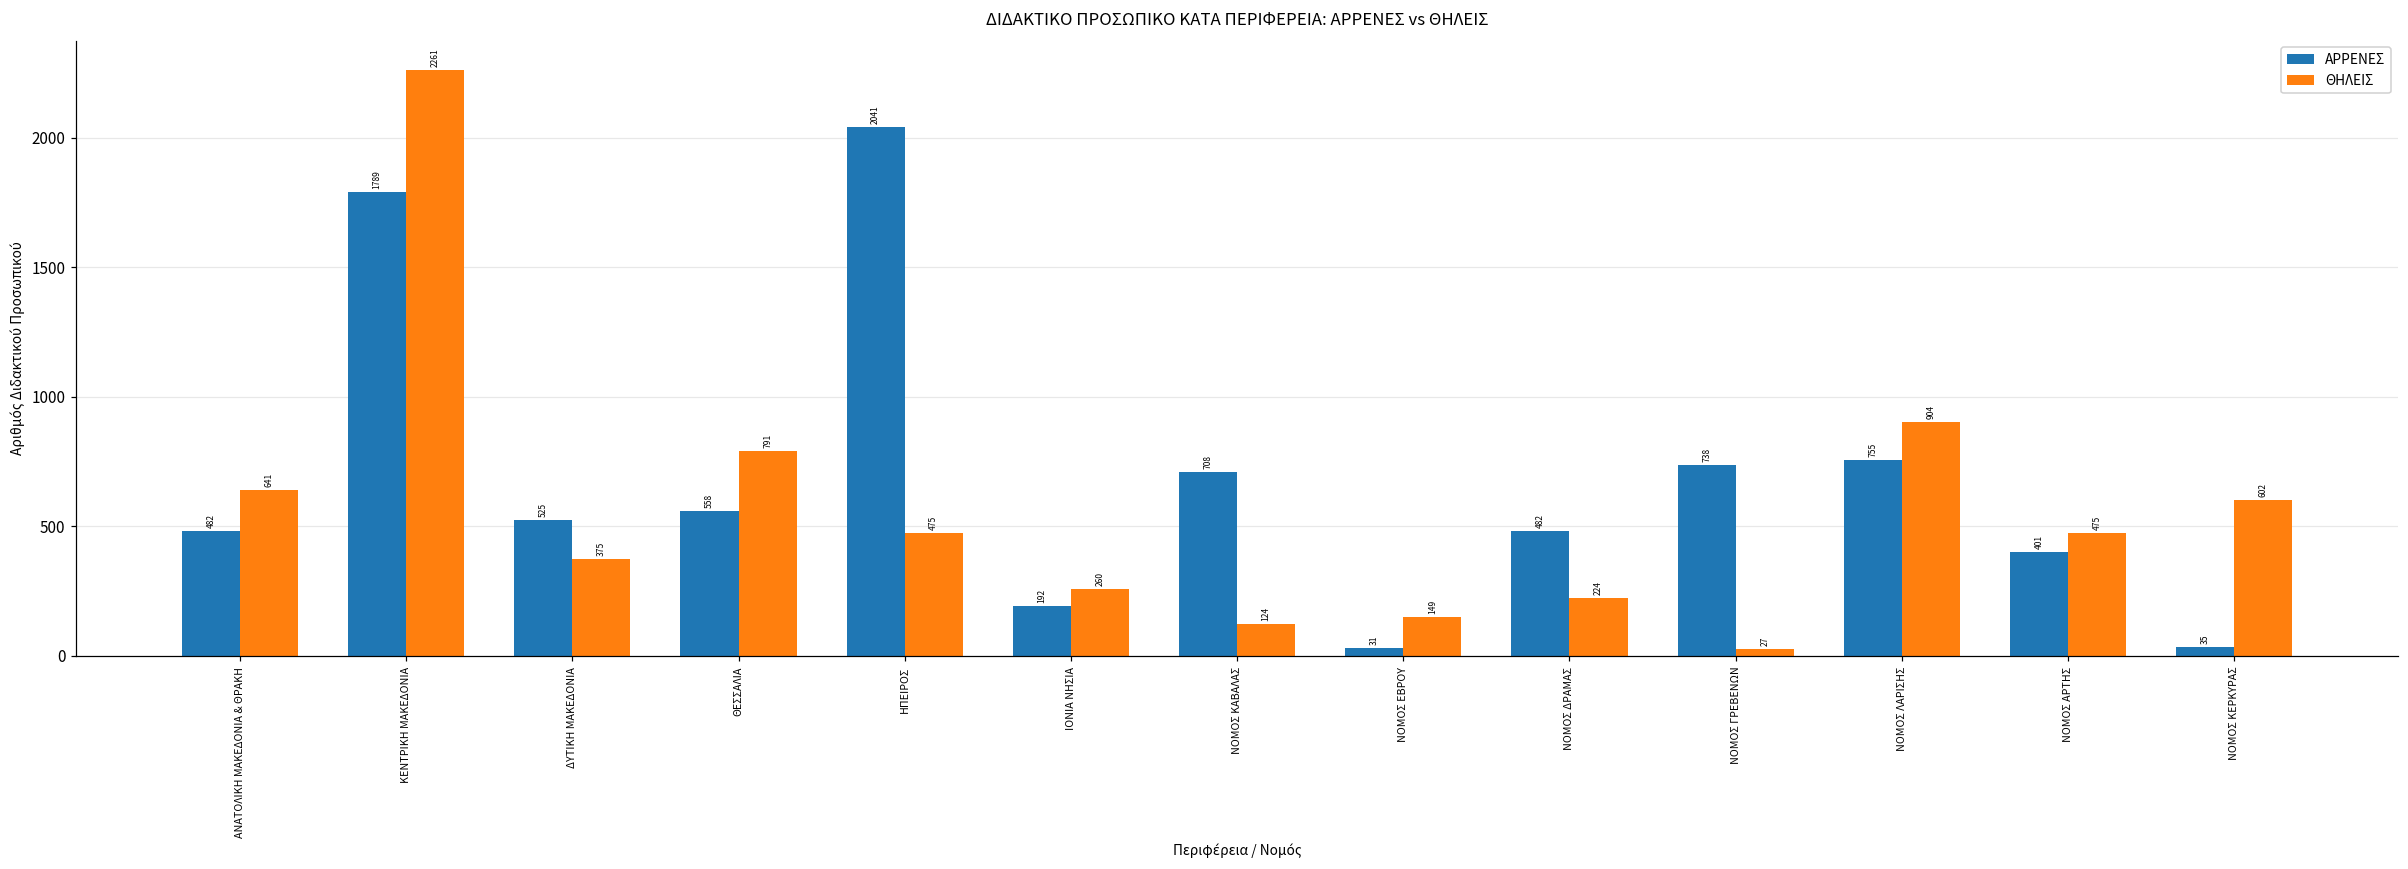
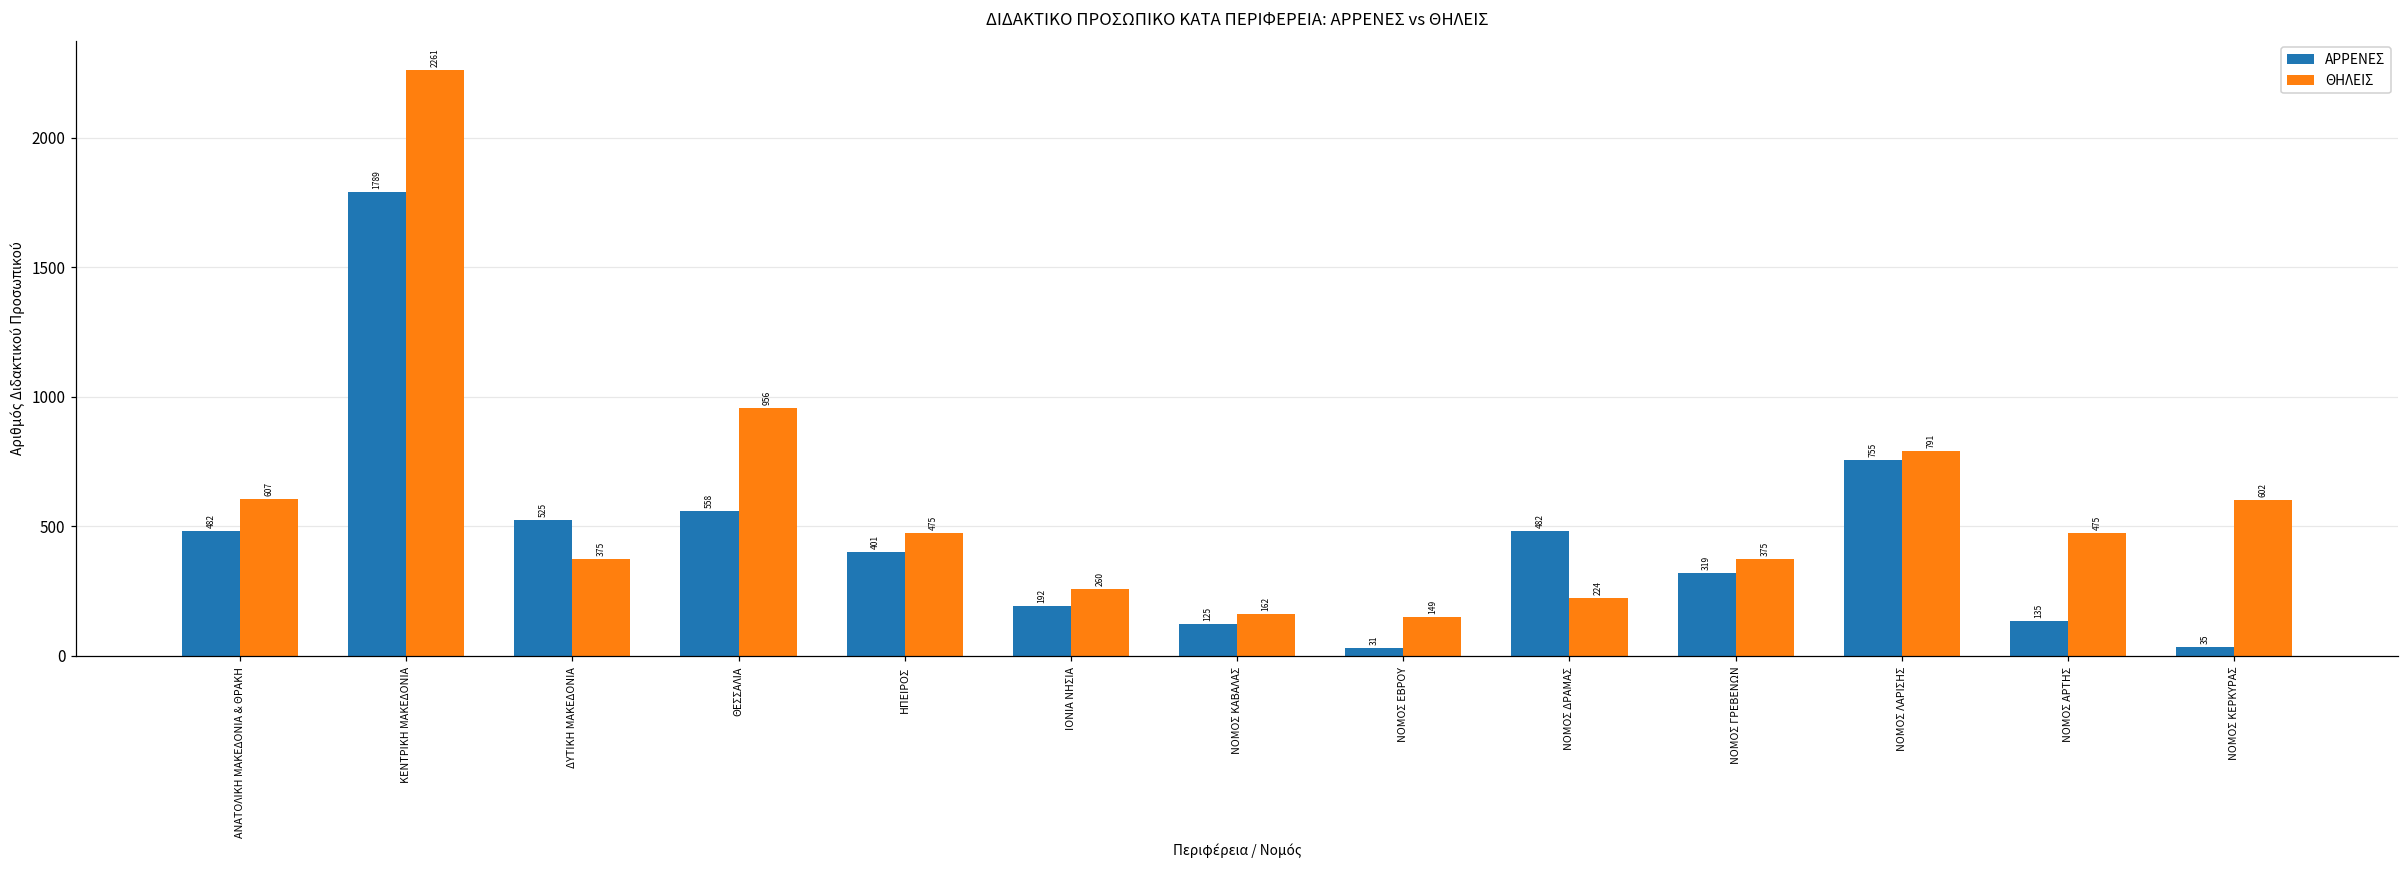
  {
    "ΑΡΡΕΝΕΣ": {
      "ΑΝΑΤΟΛΙΚΗ ΜΑΚΕΔΟΝΙΑ & ΘΡΑΚΗ": 482,
      "ΚΕΝΤΡΙΚΗ ΜΑΚΕΔΟΝΙΑ": 1789,
      "ΔΥΤΙΚΗ ΜΑΚΕΔΟΝΙΑ": 525,
      "ΘΕΣΣΑΛΙΑ": 558,
-     "ΗΠΕΙΡΟΣ": 2041,
+     "ΗΠΕΙΡΟΣ": 401,
      "ΙΟΝΙΑ ΝΗΣΙΑ": 192,
-     "ΝΟΜΟΣ ΚΑΒΑΛΑΣ": 708,
+     "ΝΟΜΟΣ ΚΑΒΑΛΑΣ": 125,
      "ΝΟΜΟΣ ΕΒΡΟΥ": 31,
      "ΝΟΜΟΣ ΔΡΑΜΑΣ": 482,
-     "ΝΟΜΟΣ ΓΡΕΒΕΝΩΝ": 738,
+     "ΝΟΜΟΣ ΓΡΕΒΕΝΩΝ": 319,
      "ΝΟΜΟΣ ΛΑΡΙΣΗΣ": 755,
-     "ΝΟΜΟΣ ΑΡΤΗΣ": 401,
+     "ΝΟΜΟΣ ΑΡΤΗΣ": 135,
      "ΝΟΜΟΣ ΚΕΡΚΥΡΑΣ": 35
    },
    "ΘΗΛΕΙΣ": {
-     "ΑΝΑΤΟΛΙΚΗ ΜΑΚΕΔΟΝΙΑ & ΘΡΑΚΗ": 641,
+     "ΑΝΑΤΟΛΙΚΗ ΜΑΚΕΔΟΝΙΑ & ΘΡΑΚΗ": 607,
      "ΚΕΝΤΡΙΚΗ ΜΑΚΕΔΟΝΙΑ": 2261,
      "ΔΥΤΙΚΗ ΜΑΚΕΔΟΝΙΑ": 375,
-     "ΘΕΣΣΑΛΙΑ": 791,
+     "ΘΕΣΣΑΛΙΑ": 956,
      "ΗΠΕΙΡΟΣ": 475,
      "ΙΟΝΙΑ ΝΗΣΙΑ": 260,
-     "ΝΟΜΟΣ ΚΑΒΑΛΑΣ": 124,
+     "ΝΟΜΟΣ ΚΑΒΑΛΑΣ": 162,
      "ΝΟΜΟΣ ΕΒΡΟΥ": 149,
      "ΝΟΜΟΣ ΔΡΑΜΑΣ": 224,
-     "ΝΟΜΟΣ ΓΡΕΒΕΝΩΝ": 27,
-     "ΝΟΜΟΣ ΛΑΡΙΣΗΣ": 904,
+     "ΝΟΜΟΣ ΓΡΕΒΕΝΩΝ": 375,
+     "ΝΟΜΟΣ ΛΑΡΙΣΗΣ": 791,
      "ΝΟΜΟΣ ΑΡΤΗΣ": 475,
      "ΝΟΜΟΣ ΚΕΡΚΥΡΑΣ": 602
    }
  }
